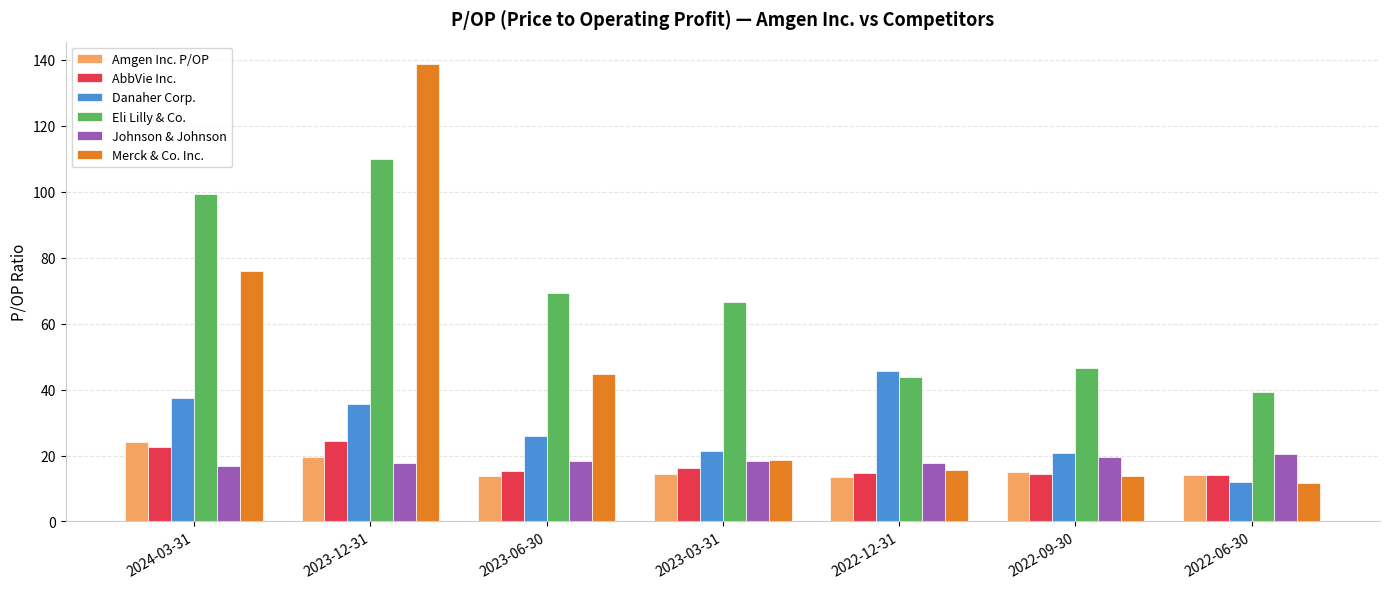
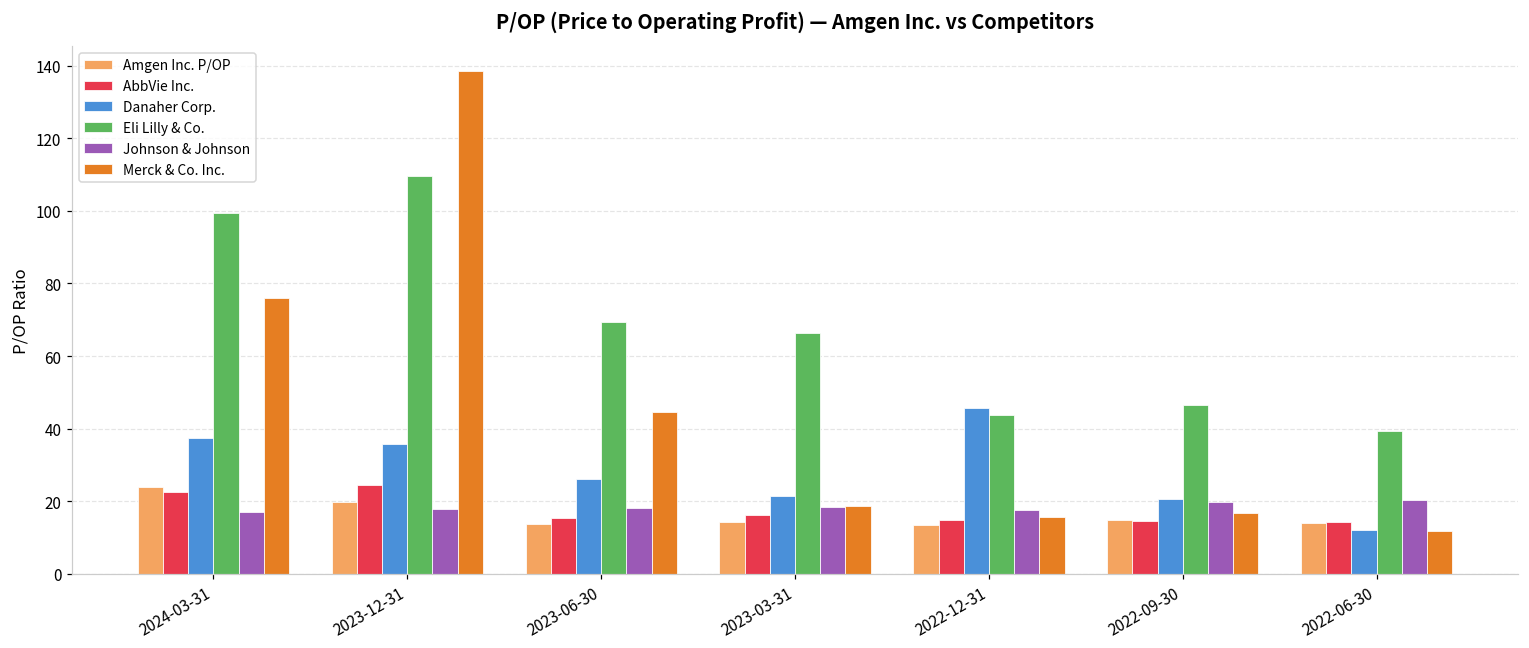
  {
    "Amgen Inc. P/OP": {
      "2024-03-31": 24,
      "2023-12-31": 20,
      "2023-06-30": 14,
      "2023-03-31": 14,
      "2022-12-31": 13,
      "2022-09-30": 15,
      "2022-06-30": 14
    },
    "AbbVie Inc.": {
      "2024-03-31": 23,
      "2023-12-31": 24,
      "2023-06-30": 15,
      "2023-03-31": 16,
      "2022-12-31": 15,
      "2022-09-30": 15,
      "2022-06-30": 14
    },
    "Danaher Corp.": {
      "2024-03-31": 38,
      "2023-12-31": 36,
      "2023-06-30": 26,
      "2023-03-31": 21,
      "2022-12-31": 46,
      "2022-09-30": 21,
      "2022-06-30": 12
    },
    "Eli Lilly & Co.": {
      "2024-03-31": 99,
      "2023-12-31": 110,
      "2023-06-30": 69,
      "2023-03-31": 66,
      "2022-12-31": 44,
      "2022-09-30": 46,
      "2022-06-30": 39
    },
    "Johnson & Johnson": {
      "2024-03-31": 17,
      "2023-12-31": 18,
      "2023-06-30": 18,
      "2023-03-31": 18,
      "2022-12-31": 18,
      "2022-09-30": 20,
      "2022-06-30": 20
    },
    "Merck & Co. Inc.": {
      "2024-03-31": 76,
      "2023-12-31": 139,
      "2023-06-30": 45,
      "2023-03-31": 19,
      "2022-12-31": 16,
-     "2022-09-30": 14,
+     "2022-09-30": 17,
      "2022-06-30": 12
    }
  }
